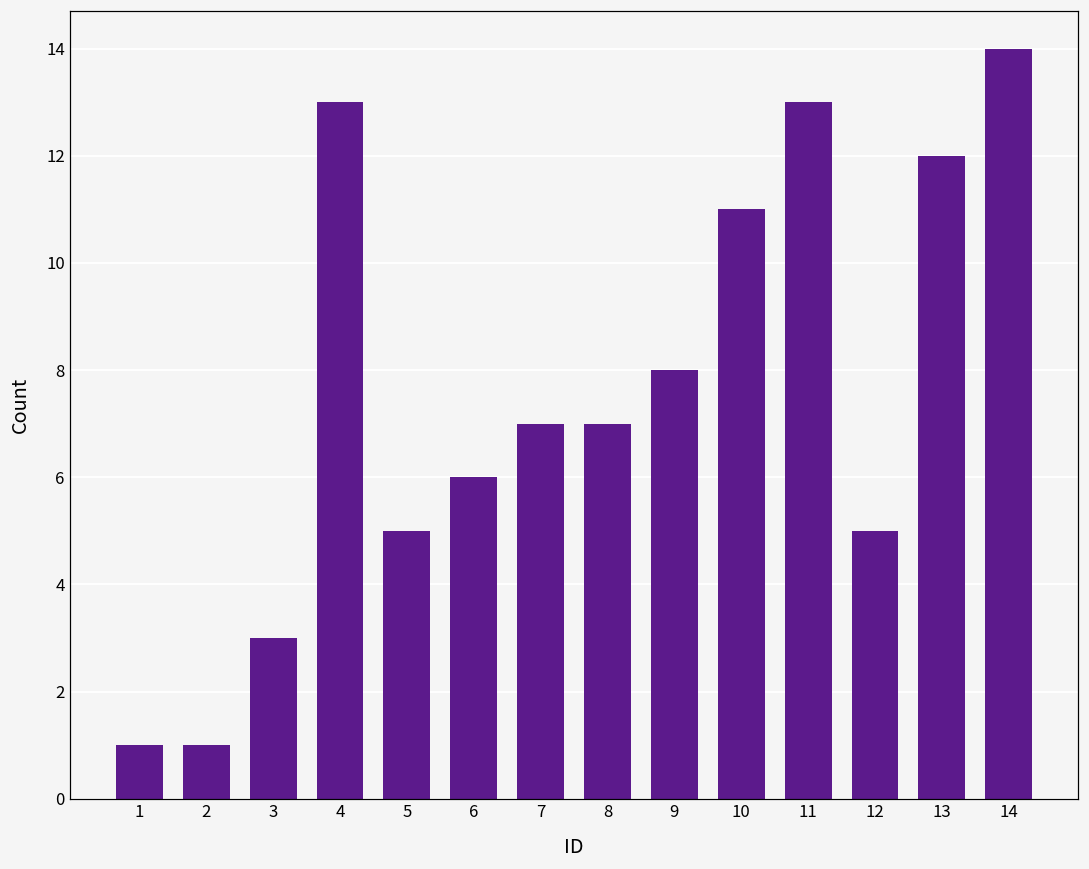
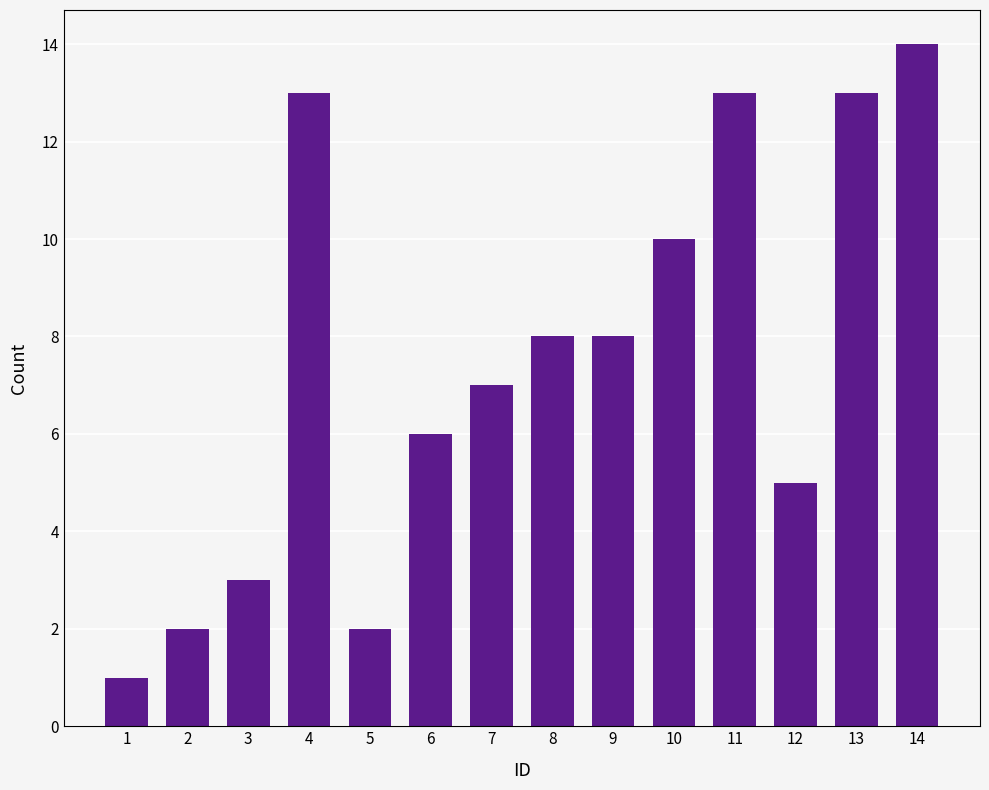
  {
    "1": 1,
-   "2": 1,
+   "2": 2,
    "3": 3,
    "4": 13,
-   "5": 5,
+   "5": 2,
    "6": 6,
    "7": 7,
-   "8": 7,
+   "8": 8,
    "9": 8,
-   "10": 11,
+   "10": 10,
    "11": 13,
    "12": 5,
-   "13": 12,
+   "13": 13,
    "14": 14
  }
